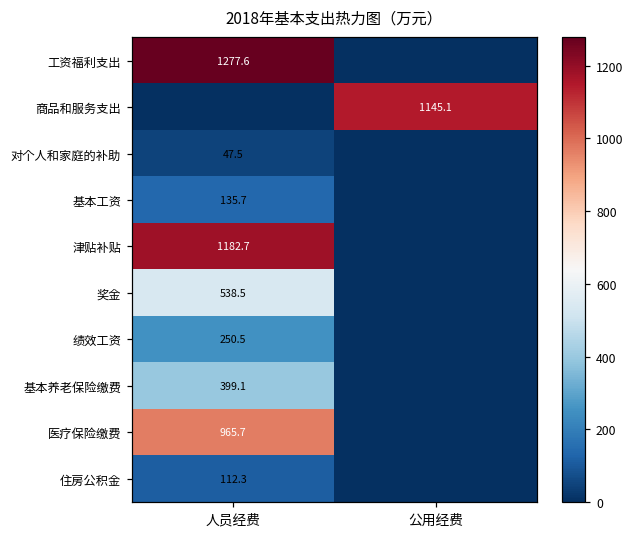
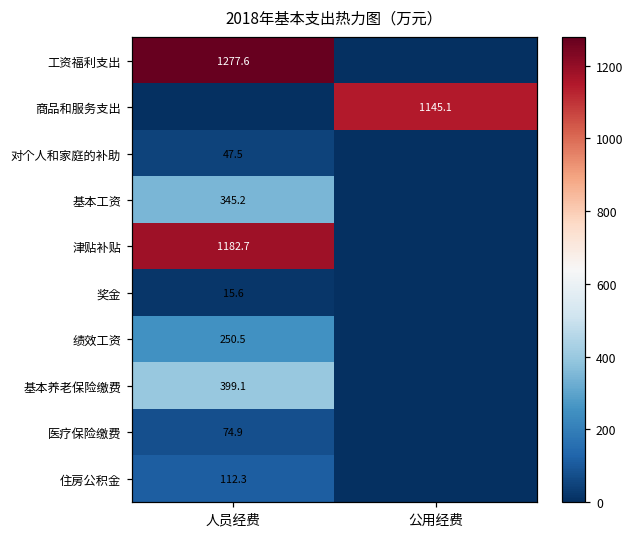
  {
    "工资福利支出": {
      "人员经费": 1277.6
    },
    "商品和服务支出": {
      "公用经费": 1145.1
    },
    "对个人和家庭的补助": {
      "人员经费": 47.5
    },
    "基本工资": {
-     "人员经费": 135.7
+     "人员经费": 345.2
    },
    "津贴补贴": {
      "人员经费": 1182.7
    },
    "奖金": {
-     "人员经费": 538.5
+     "人员经费": 15.6
    },
    "绩效工资": {
      "人员经费": 250.5
    },
    "基本养老保险缴费": {
      "人员经费": 399.1
    },
    "医疗保险缴费": {
-     "人员经费": 965.7
+     "人员经费": 74.9
    },
    "住房公积金": {
      "人员经费": 112.3
    }
  }
